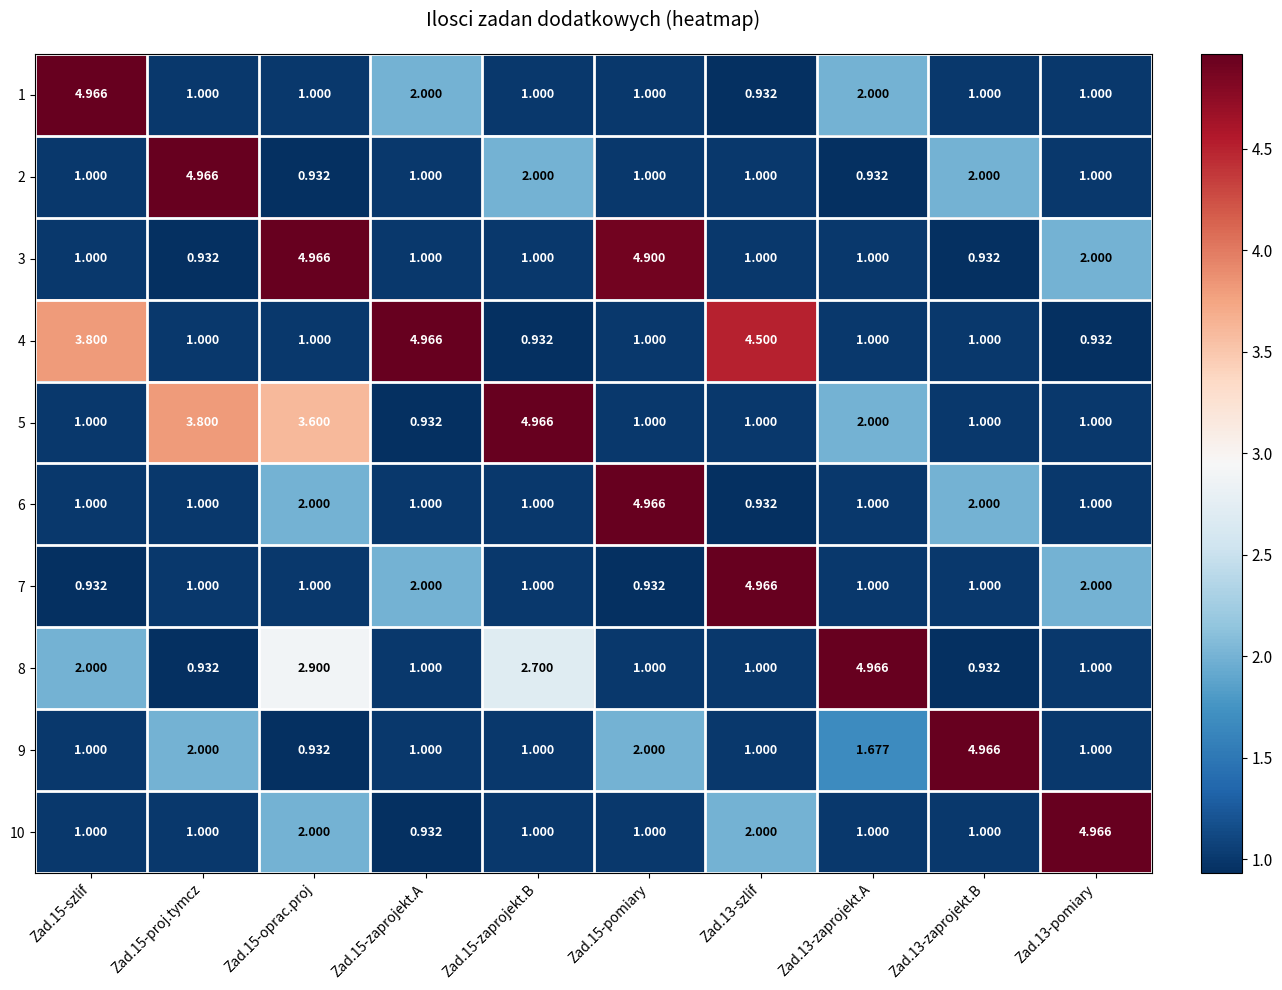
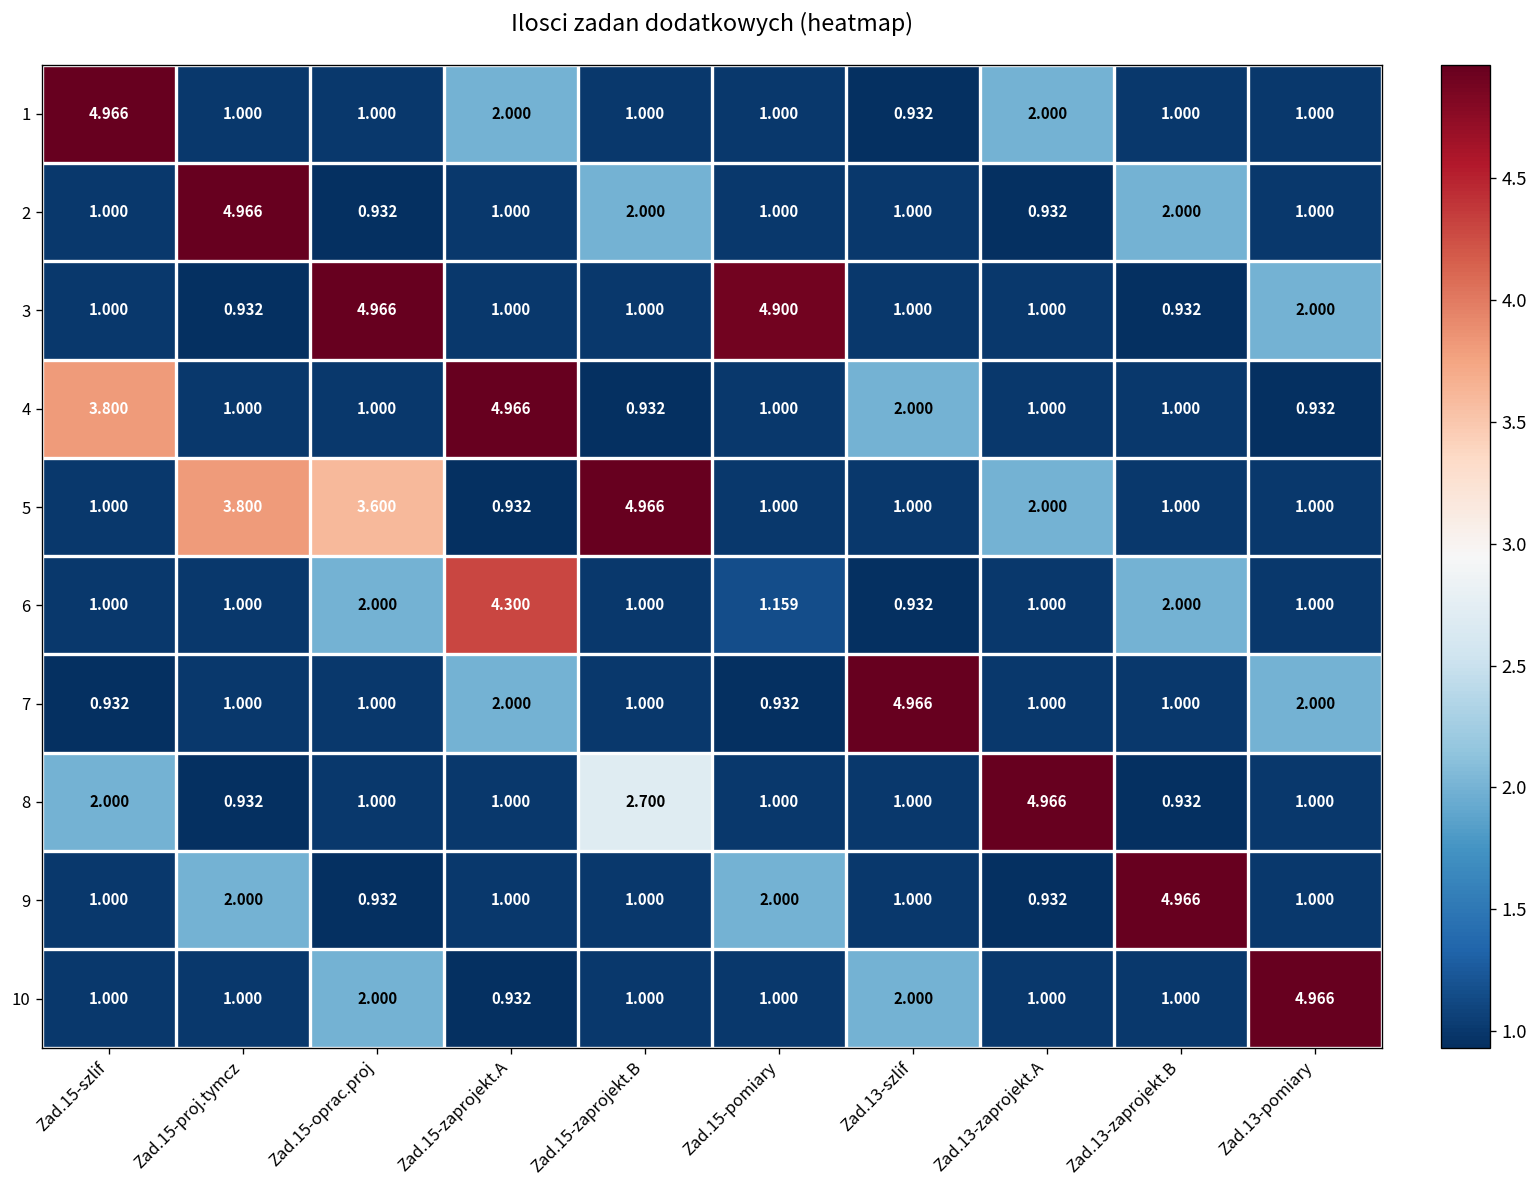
  {
    "1": {
      "Zad.15-szlif": 4.966,
      "Zad.15-proj.tymcz": 1.000,
      "Zad.15-oprac.proj": 1.000,
      "Zad.15-zaprojekt.A": 2.000,
      "Zad.15-zaprojekt.B": 1.000,
      "Zad.15-pomiary": 1.000,
      "Zad.13-szlif": 0.932,
      "Zad.13-zaprojekt.A": 2.000,
      "Zad.13-zaprojekt.B": 1.000,
      "Zad.13-pomiary": 1.000
    },
    "2": {
      "Zad.15-szlif": 1.000,
      "Zad.15-proj.tymcz": 4.966,
      "Zad.15-oprac.proj": 0.932,
      "Zad.15-zaprojekt.A": 1.000,
      "Zad.15-zaprojekt.B": 2.000,
      "Zad.15-pomiary": 1.000,
      "Zad.13-szlif": 1.000,
      "Zad.13-zaprojekt.A": 0.932,
      "Zad.13-zaprojekt.B": 2.000,
      "Zad.13-pomiary": 1.000
    },
    "3": {
      "Zad.15-szlif": 1.000,
      "Zad.15-proj.tymcz": 0.932,
      "Zad.15-oprac.proj": 4.966,
      "Zad.15-zaprojekt.A": 1.000,
      "Zad.15-zaprojekt.B": 1.000,
      "Zad.15-pomiary": 4.900,
      "Zad.13-szlif": 1.000,
      "Zad.13-zaprojekt.A": 1.000,
      "Zad.13-zaprojekt.B": 0.932,
      "Zad.13-pomiary": 2.000
    },
    "4": {
      "Zad.15-szlif": 3.800,
      "Zad.15-proj.tymcz": 1.000,
      "Zad.15-oprac.proj": 1.000,
      "Zad.15-zaprojekt.A": 4.966,
      "Zad.15-zaprojekt.B": 0.932,
      "Zad.15-pomiary": 1.000,
-     "Zad.13-szlif": 4.500,
+     "Zad.13-szlif": 2.000,
      "Zad.13-zaprojekt.A": 1.000,
      "Zad.13-zaprojekt.B": 1.000,
      "Zad.13-pomiary": 0.932
    },
    "5": {
      "Zad.15-szlif": 1.000,
      "Zad.15-proj.tymcz": 3.800,
      "Zad.15-oprac.proj": 3.600,
      "Zad.15-zaprojekt.A": 0.932,
      "Zad.15-zaprojekt.B": 4.966,
      "Zad.15-pomiary": 1.000,
      "Zad.13-szlif": 1.000,
      "Zad.13-zaprojekt.A": 2.000,
      "Zad.13-zaprojekt.B": 1.000,
      "Zad.13-pomiary": 1.000
    },
    "6": {
      "Zad.15-szlif": 1.000,
      "Zad.15-proj.tymcz": 1.000,
      "Zad.15-oprac.proj": 2.000,
-     "Zad.15-zaprojekt.A": 1.000,
+     "Zad.15-zaprojekt.A": 4.300,
      "Zad.15-zaprojekt.B": 1.000,
-     "Zad.15-pomiary": 4.966,
+     "Zad.15-pomiary": 1.159,
      "Zad.13-szlif": 0.932,
      "Zad.13-zaprojekt.A": 1.000,
      "Zad.13-zaprojekt.B": 2.000,
      "Zad.13-pomiary": 1.000
    },
    "7": {
      "Zad.15-szlif": 0.932,
      "Zad.15-proj.tymcz": 1.000,
      "Zad.15-oprac.proj": 1.000,
      "Zad.15-zaprojekt.A": 2.000,
      "Zad.15-zaprojekt.B": 1.000,
      "Zad.15-pomiary": 0.932,
      "Zad.13-szlif": 4.966,
      "Zad.13-zaprojekt.A": 1.000,
      "Zad.13-zaprojekt.B": 1.000,
      "Zad.13-pomiary": 2.000
    },
    "8": {
      "Zad.15-szlif": 2.000,
      "Zad.15-proj.tymcz": 0.932,
-     "Zad.15-oprac.proj": 2.900,
+     "Zad.15-oprac.proj": 1.000,
      "Zad.15-zaprojekt.A": 1.000,
      "Zad.15-zaprojekt.B": 2.700,
      "Zad.15-pomiary": 1.000,
      "Zad.13-szlif": 1.000,
      "Zad.13-zaprojekt.A": 4.966,
      "Zad.13-zaprojekt.B": 0.932,
      "Zad.13-pomiary": 1.000
    },
    "9": {
      "Zad.15-szlif": 1.000,
      "Zad.15-proj.tymcz": 2.000,
      "Zad.15-oprac.proj": 0.932,
      "Zad.15-zaprojekt.A": 1.000,
      "Zad.15-zaprojekt.B": 1.000,
      "Zad.15-pomiary": 2.000,
      "Zad.13-szlif": 1.000,
-     "Zad.13-zaprojekt.A": 1.677,
+     "Zad.13-zaprojekt.A": 0.932,
      "Zad.13-zaprojekt.B": 4.966,
      "Zad.13-pomiary": 1.000
    },
    "10": {
      "Zad.15-szlif": 1.000,
      "Zad.15-proj.tymcz": 1.000,
      "Zad.15-oprac.proj": 2.000,
      "Zad.15-zaprojekt.A": 0.932,
      "Zad.15-zaprojekt.B": 1.000,
      "Zad.15-pomiary": 1.000,
      "Zad.13-szlif": 2.000,
      "Zad.13-zaprojekt.A": 1.000,
      "Zad.13-zaprojekt.B": 1.000,
      "Zad.13-pomiary": 4.966
    }
  }
